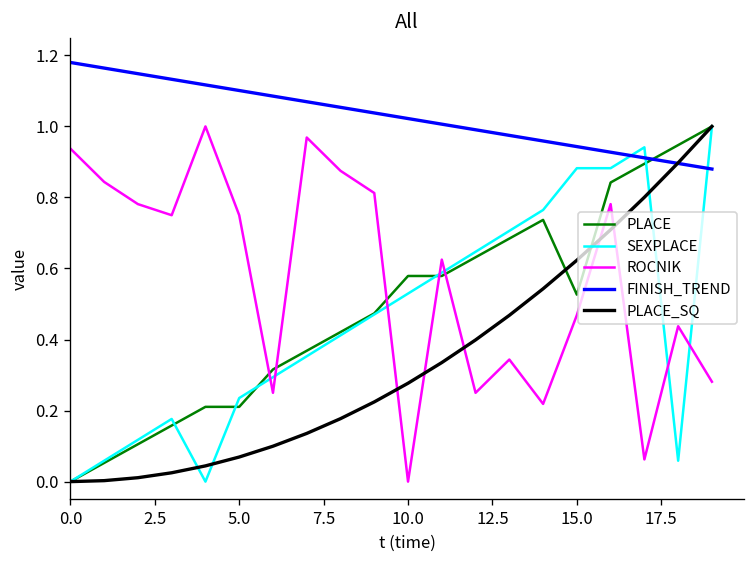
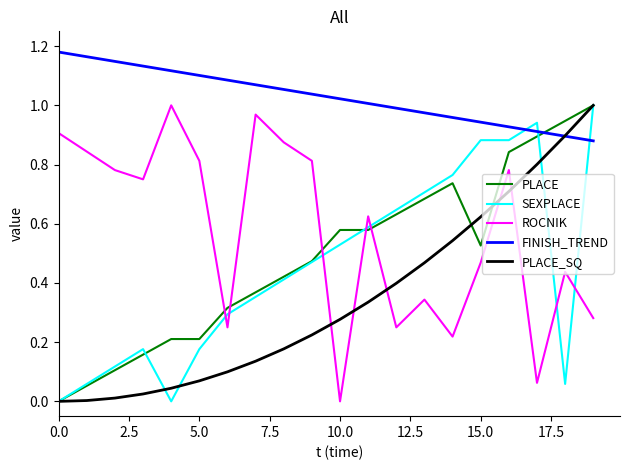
  {
    "PLACE": {
      "5.0": 0.21,
      "10.0": 0.58,
      "15.0": 0.53
    },
    "SEXPLACE": {
-     "5.0": 0.24,
+     "5.0": 0.18,
      "10.0": 0.53,
      "15.0": 0.88
    },
    "ROCNIK": {
-     "0.0": 0.94,
-     "5.0": 0.75,
+     "0.0": 0.91,
+     "5.0": 0.81,
      "10.0": 0.00,
      "15.0": 0.47
    },
    "FINISH_TREND": {
      "0.0": 1.18,
      "5.0": 1.10,
      "10.0": 1.02,
      "15.0": 0.94
    },
    "PLACE_SQ": {
      "5.0": 0.07,
      "10.0": 0.28,
      "15.0": 0.62
    }
  }
